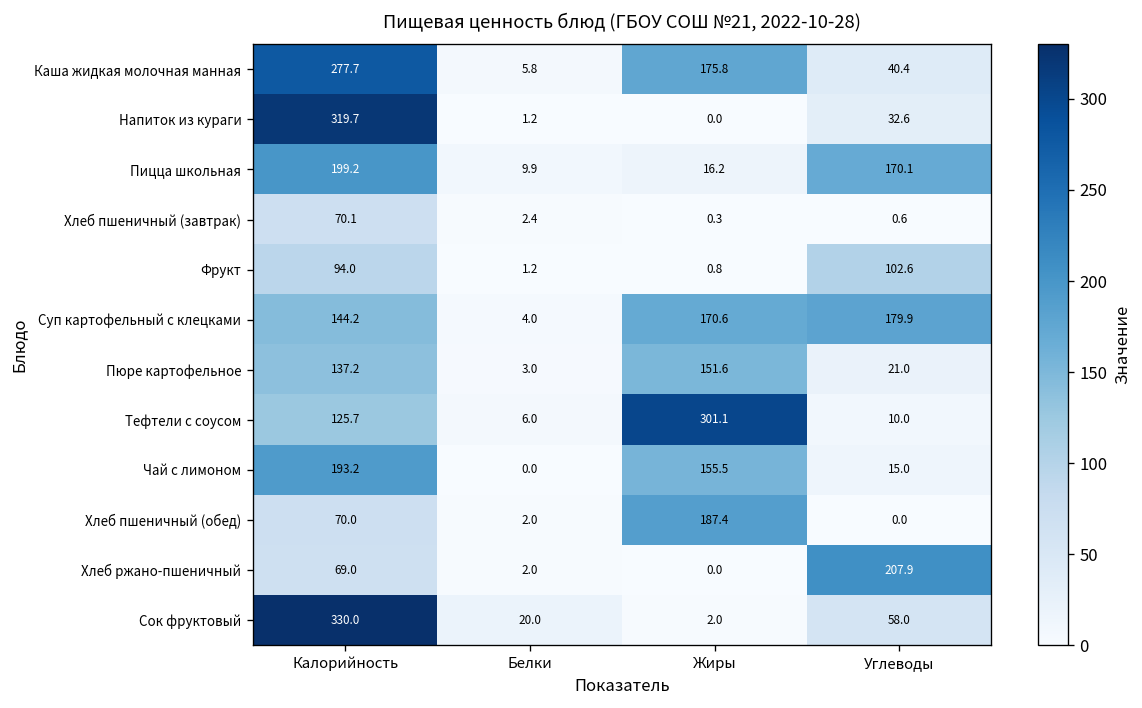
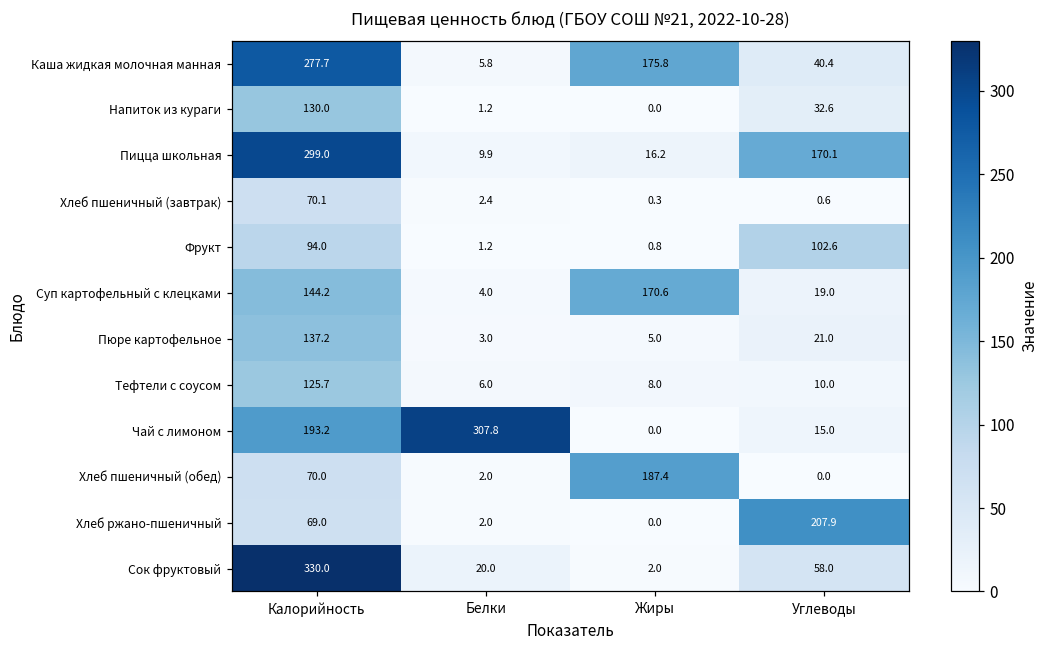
  {
    "Каша жидкая молочная манная": {
      "Калорийность": 277.7,
      "Белки": 5.8,
      "Жиры": 175.8,
      "Углеводы": 40.4
    },
    "Напиток из кураги": {
-     "Калорийность": 319.7,
+     "Калорийность": 130.0,
      "Белки": 1.2,
      "Жиры": 0.0,
      "Углеводы": 32.6
    },
    "Пицца школьная": {
-     "Калорийность": 199.2,
+     "Калорийность": 299.0,
      "Белки": 9.9,
      "Жиры": 16.2,
      "Углеводы": 170.1
    },
    "Хлеб пшеничный (завтрак)": {
      "Калорийность": 70.1,
      "Белки": 2.4,
      "Жиры": 0.3,
      "Углеводы": 0.6
    },
    "Фрукт": {
      "Калорийность": 94.0,
      "Белки": 1.2,
      "Жиры": 0.8,
      "Углеводы": 102.6
    },
    "Суп картофельный с клецками": {
      "Калорийность": 144.2,
      "Белки": 4.0,
      "Жиры": 170.6,
-     "Углеводы": 179.9
+     "Углеводы": 19.0
    },
    "Пюре картофельное": {
      "Калорийность": 137.2,
      "Белки": 3.0,
-     "Жиры": 151.6,
+     "Жиры": 5.0,
      "Углеводы": 21.0
    },
    "Тефтели с соусом": {
      "Калорийность": 125.7,
      "Белки": 6.0,
-     "Жиры": 301.1,
+     "Жиры": 8.0,
      "Углеводы": 10.0
    },
    "Чай с лимоном": {
      "Калорийность": 193.2,
-     "Белки": 0.0,
-     "Жиры": 155.5,
+     "Белки": 307.8,
+     "Жиры": 0.0,
      "Углеводы": 15.0
    },
    "Хлеб пшеничный (обед)": {
      "Калорийность": 70.0,
      "Белки": 2.0,
      "Жиры": 187.4,
      "Углеводы": 0.0
    },
    "Хлеб ржано-пшеничный": {
      "Калорийность": 69.0,
      "Белки": 2.0,
      "Жиры": 0.0,
      "Углеводы": 207.9
    },
    "Сок фруктовый": {
      "Калорийность": 330.0,
      "Белки": 20.0,
      "Жиры": 2.0,
      "Углеводы": 58.0
    }
  }
